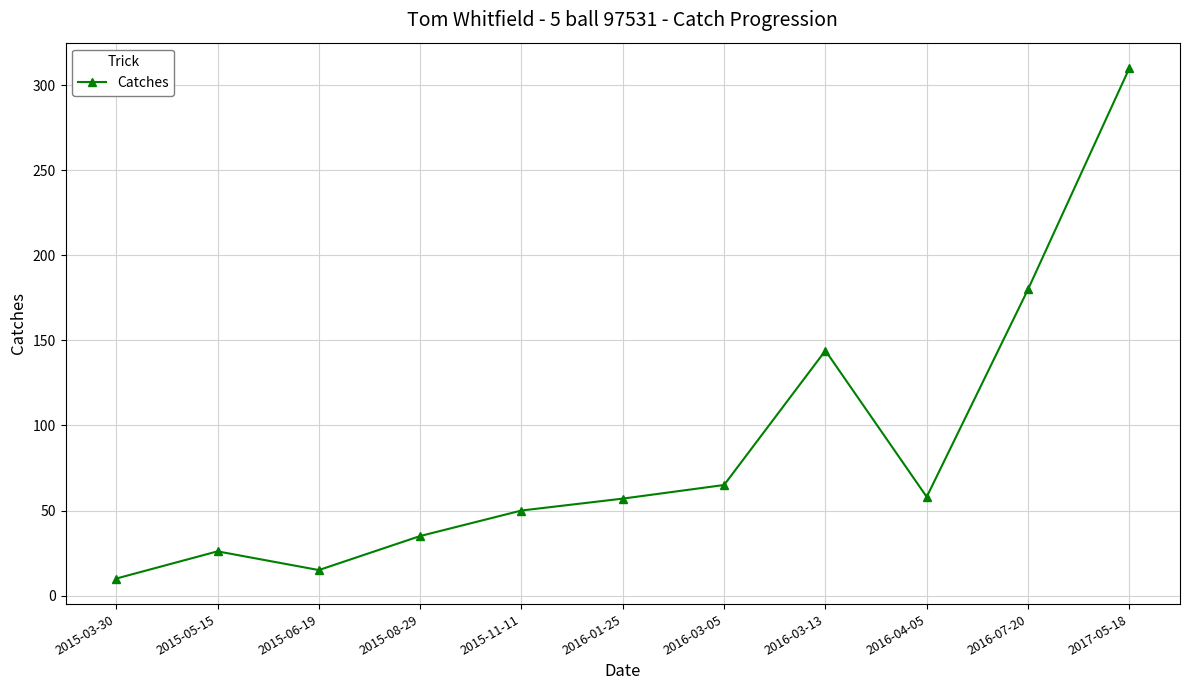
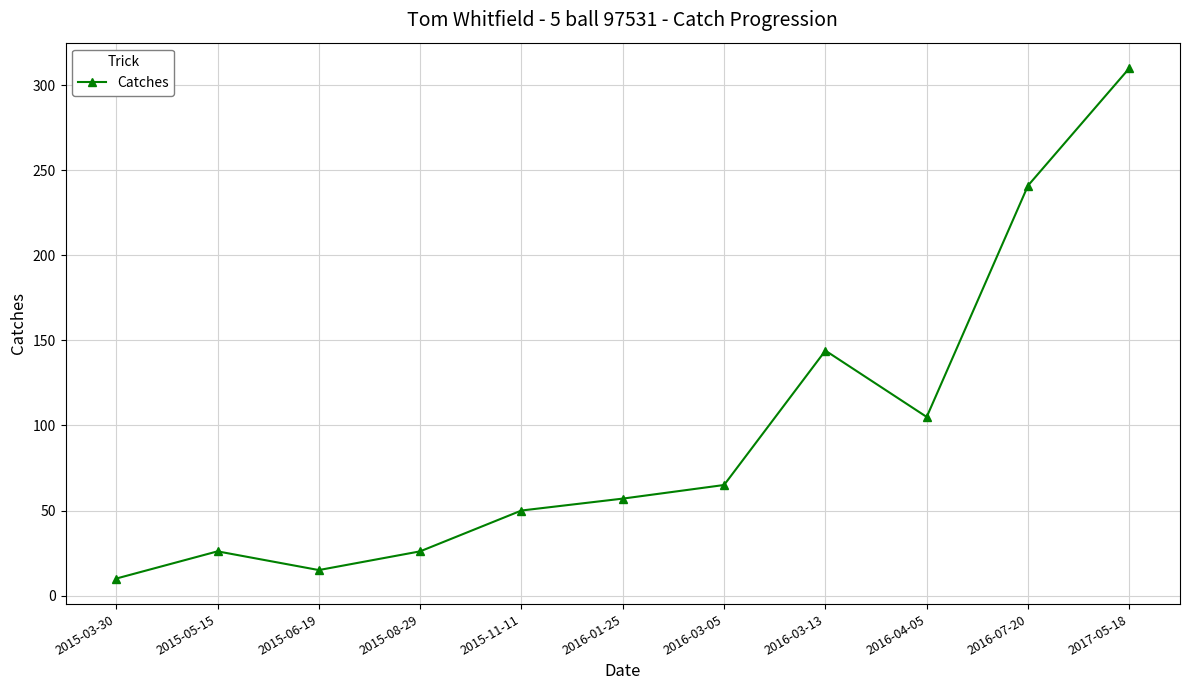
  {
    "2015-03-30": 10,
    "2015-05-15": 26,
    "2015-06-19": 15,
-   "2015-08-29": 35,
+   "2015-08-29": 26,
    "2015-11-11": 50,
    "2016-01-25": 57,
    "2016-03-05": 65,
    "2016-03-13": 144,
-   "2016-04-05": 58,
-   "2016-07-20": 180,
+   "2016-04-05": 105,
+   "2016-07-20": 241,
    "2017-05-18": 310
  }
